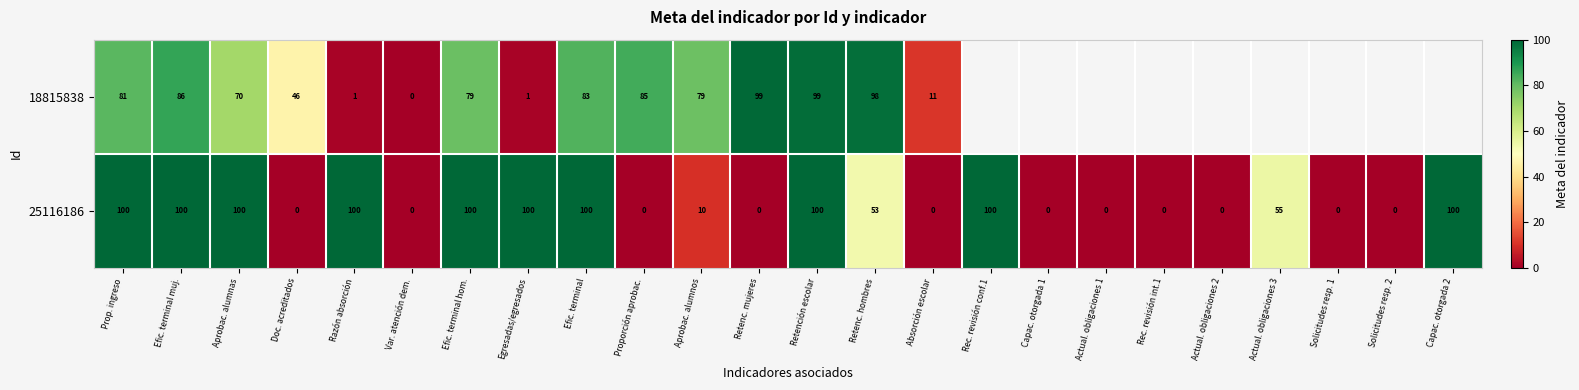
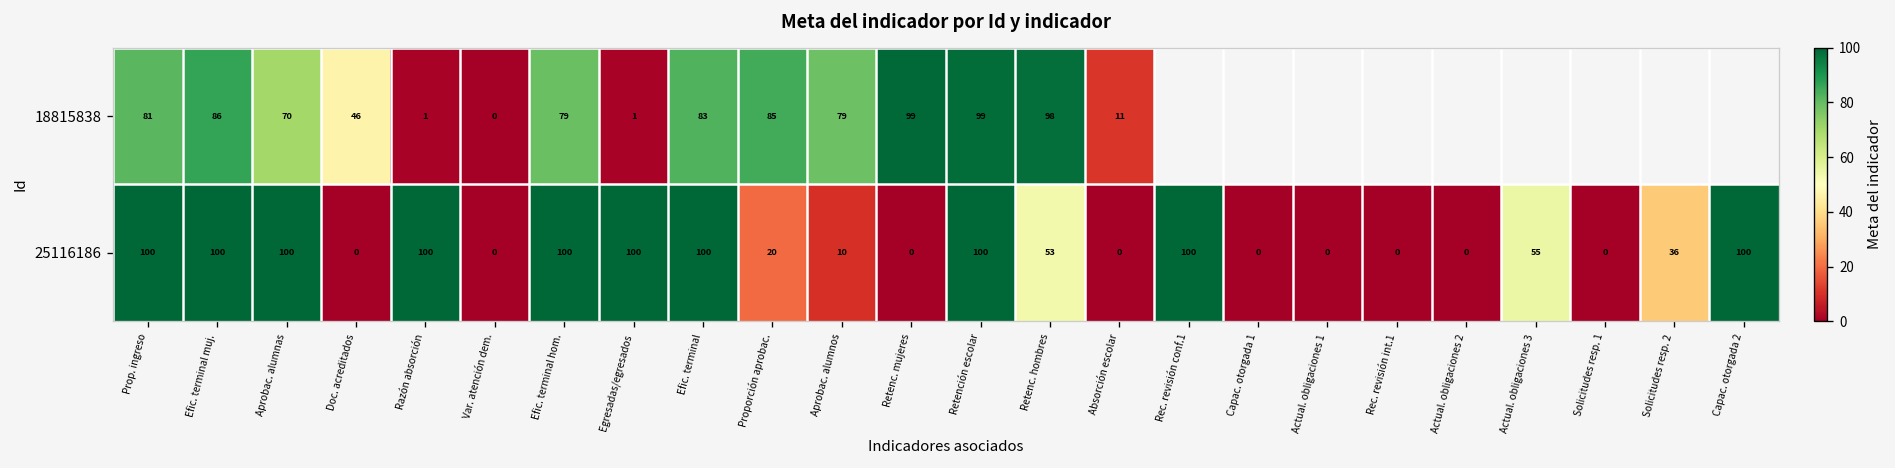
  {
    "18815838": {
      "Prop. ingreso": 81,
      "Efic. terminal muj.": 86,
      "Aprobac. alumnas": 70,
      "Doc. acreditados": 46,
      "Razón absorción": 1,
      "Var. atención dem.": 0,
      "Efic. terminal hom.": 79,
      "Egresadas/egresados": 1,
      "Efic. terminal": 83,
      "Proporción aprobac.": 85,
      "Aprobac. alumnos": 79,
      "Retenc. mujeres": 99,
      "Retención escolar": 99,
      "Retenc. hombres": 98,
      "Absorción escolar": 11
    },
    "25116186": {
      "Prop. ingreso": 100,
      "Efic. terminal muj.": 100,
      "Aprobac. alumnas": 100,
      "Doc. acreditados": 0,
      "Razón absorción": 100,
      "Var. atención dem.": 0,
      "Efic. terminal hom.": 100,
      "Egresadas/egresados": 100,
      "Efic. terminal": 100,
-     "Proporción aprobac.": 0,
+     "Proporción aprobac.": 20,
      "Aprobac. alumnos": 10,
      "Retenc. mujeres": 0,
      "Retención escolar": 100,
      "Retenc. hombres": 53,
      "Absorción escolar": 0,
      "Rec. revisión conf.1": 100,
      "Capac. otorgada 1": 0,
      "Actual. obligaciones 1": 0,
      "Rec. revisión int.1": 0,
      "Actual. obligaciones 2": 0,
      "Actual. obligaciones 3": 55,
      "Solicitudes resp. 1": 0,
-     "Solicitudes resp. 2": 0,
+     "Solicitudes resp. 2": 36,
      "Capac. otorgada 2": 100
    }
  }
